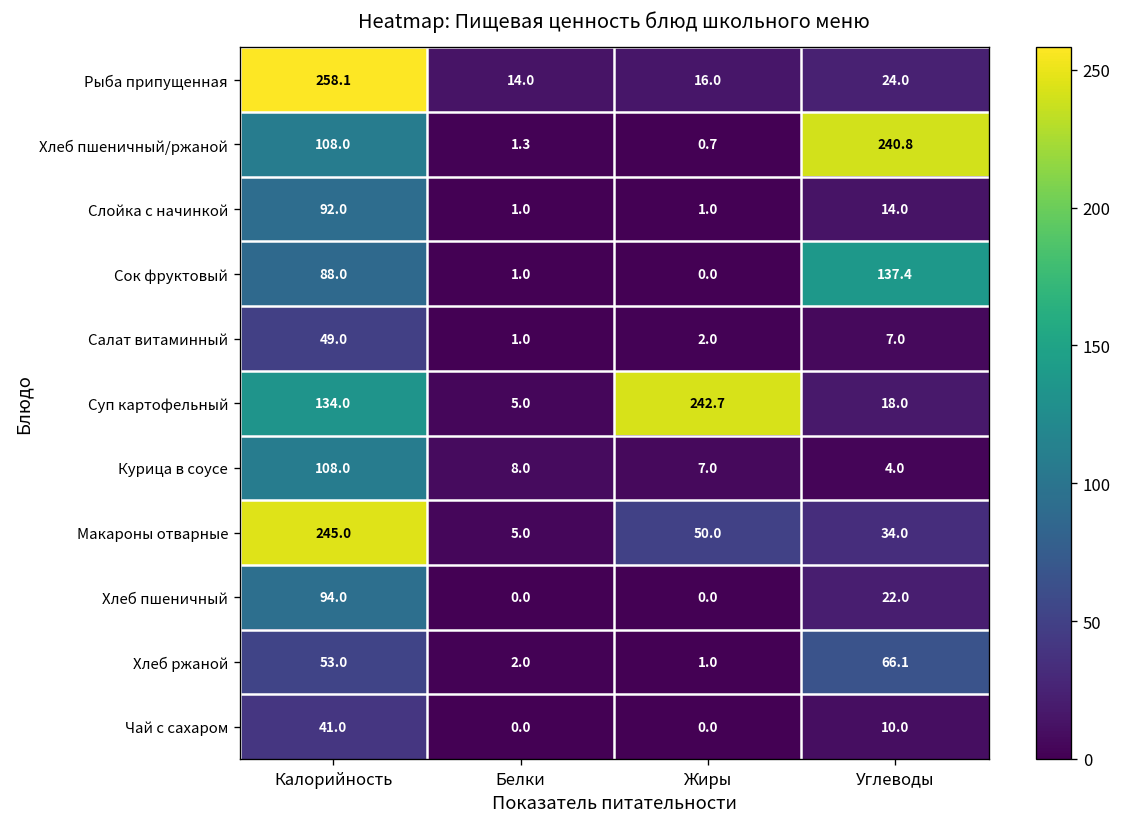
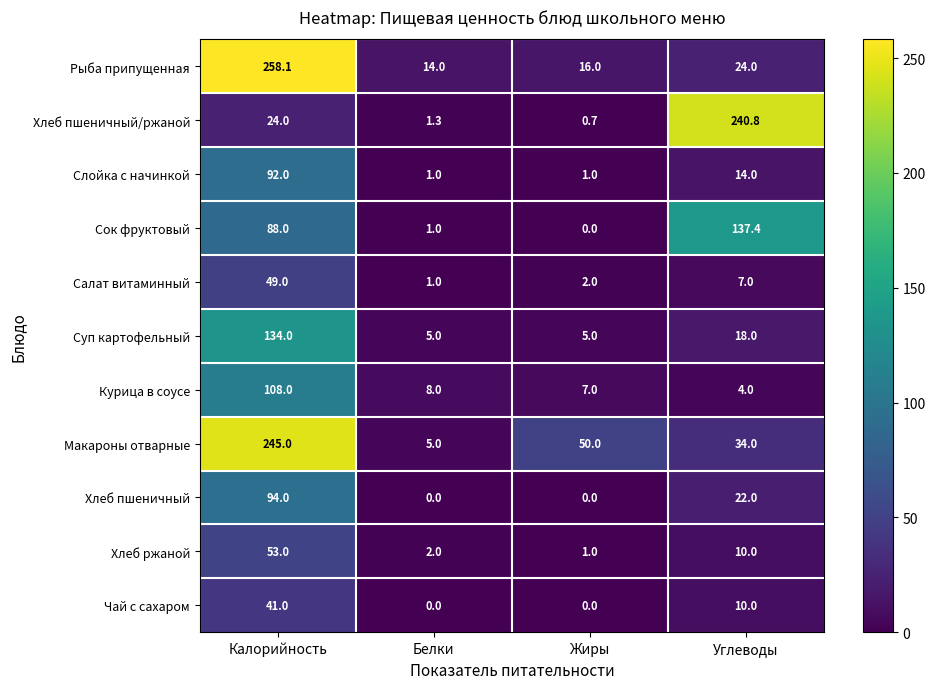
  {
    "Рыба припущенная": {
      "Калорийность": 258.1,
      "Белки": 14.0,
      "Жиры": 16.0,
      "Углеводы": 24.0
    },
    "Хлеб пшеничный/ржаной": {
-     "Калорийность": 108.0,
+     "Калорийность": 24.0,
      "Белки": 1.3,
      "Жиры": 0.7,
      "Углеводы": 240.8
    },
    "Слойка с начинкой": {
      "Калорийность": 92.0,
      "Белки": 1.0,
      "Жиры": 1.0,
      "Углеводы": 14.0
    },
    "Сок фруктовый": {
      "Калорийность": 88.0,
      "Белки": 1.0,
      "Жиры": 0.0,
      "Углеводы": 137.4
    },
    "Салат витаминный": {
      "Калорийность": 49.0,
      "Белки": 1.0,
      "Жиры": 2.0,
      "Углеводы": 7.0
    },
    "Суп картофельный": {
      "Калорийность": 134.0,
      "Белки": 5.0,
-     "Жиры": 242.7,
+     "Жиры": 5.0,
      "Углеводы": 18.0
    },
    "Курица в соусе": {
      "Калорийность": 108.0,
      "Белки": 8.0,
      "Жиры": 7.0,
      "Углеводы": 4.0
    },
    "Макароны отварные": {
      "Калорийность": 245.0,
      "Белки": 5.0,
      "Жиры": 50.0,
      "Углеводы": 34.0
    },
    "Хлеб пшеничный": {
      "Калорийность": 94.0,
      "Белки": 0.0,
      "Жиры": 0.0,
      "Углеводы": 22.0
    },
    "Хлеб ржаной": {
      "Калорийность": 53.0,
      "Белки": 2.0,
      "Жиры": 1.0,
-     "Углеводы": 66.1
+     "Углеводы": 10.0
    },
    "Чай с сахаром": {
      "Калорийность": 41.0,
      "Белки": 0.0,
      "Жиры": 0.0,
      "Углеводы": 10.0
    }
  }
